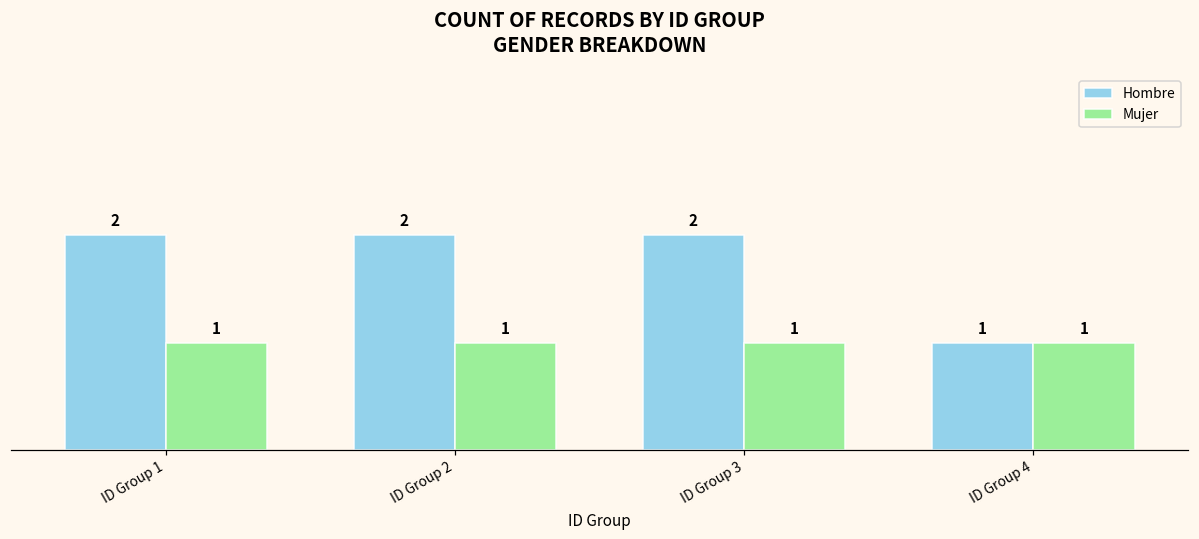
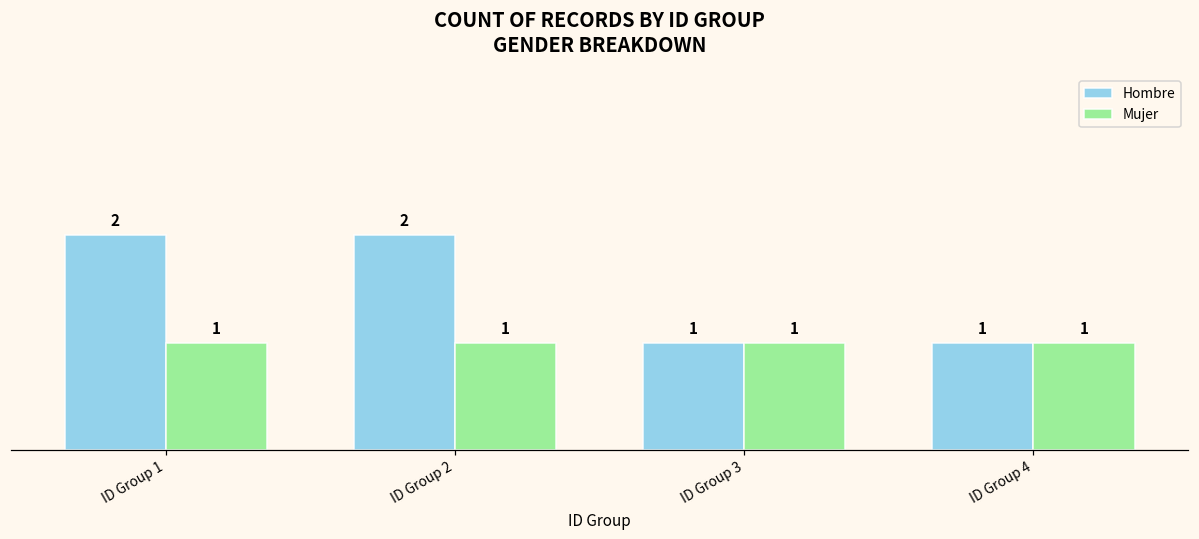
  {
    "Hombre": {
      "ID Group 1": 2,
      "ID Group 2": 2,
-     "ID Group 3": 2,
+     "ID Group 3": 1,
      "ID Group 4": 1
    },
    "Mujer": {
      "ID Group 1": 1,
      "ID Group 2": 1,
      "ID Group 3": 1,
      "ID Group 4": 1
    }
  }
